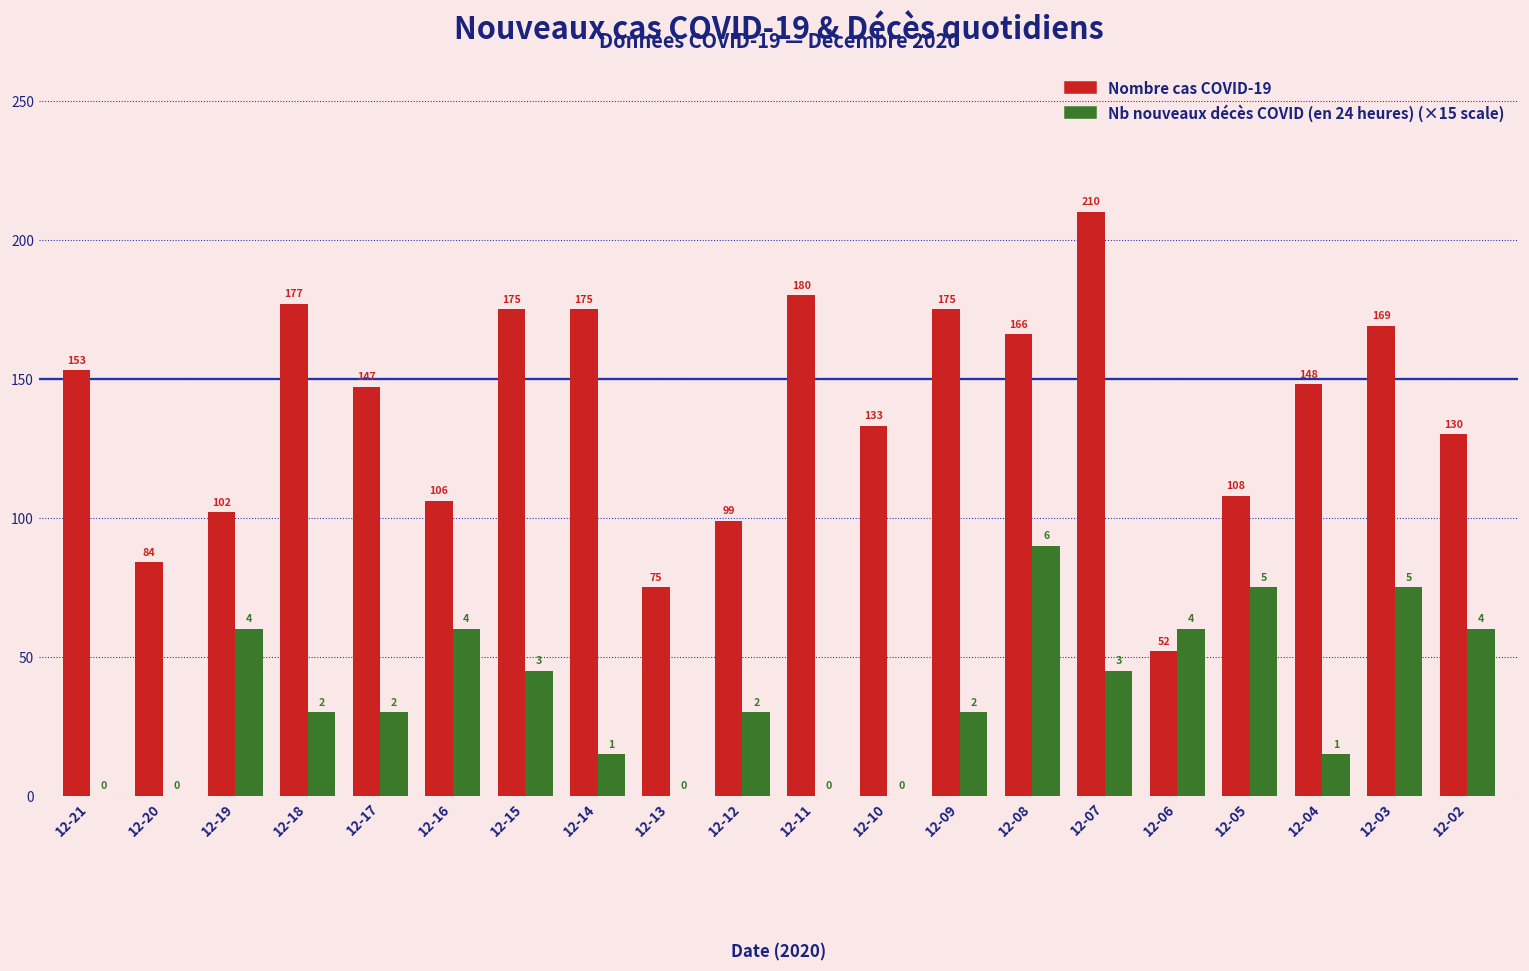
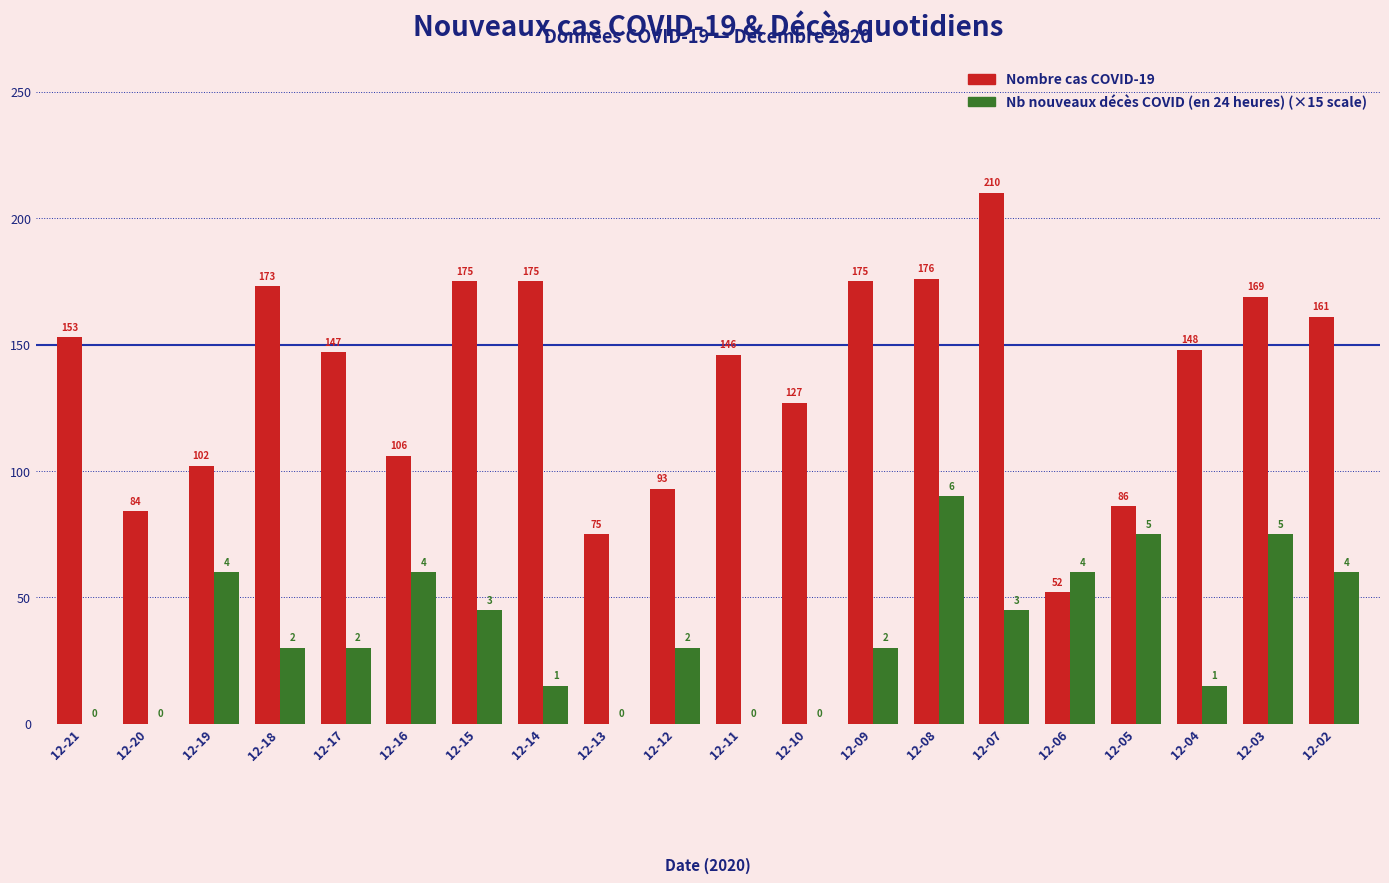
  {
    "Nombre cas COVID-19": {
      "12-21": 153,
      "12-20": 84,
      "12-19": 102,
-     "12-18": 177,
+     "12-18": 173,
      "12-17": 147,
      "12-16": 106,
      "12-15": 175,
      "12-14": 175,
      "12-13": 75,
-     "12-12": 99,
-     "12-11": 180,
-     "12-10": 133,
+     "12-12": 93,
+     "12-11": 146,
+     "12-10": 127,
      "12-09": 175,
-     "12-08": 166,
+     "12-08": 176,
      "12-07": 210,
      "12-06": 52,
-     "12-05": 108,
+     "12-05": 86,
      "12-04": 148,
      "12-03": 169,
-     "12-02": 130
+     "12-02": 161
    }
  }
